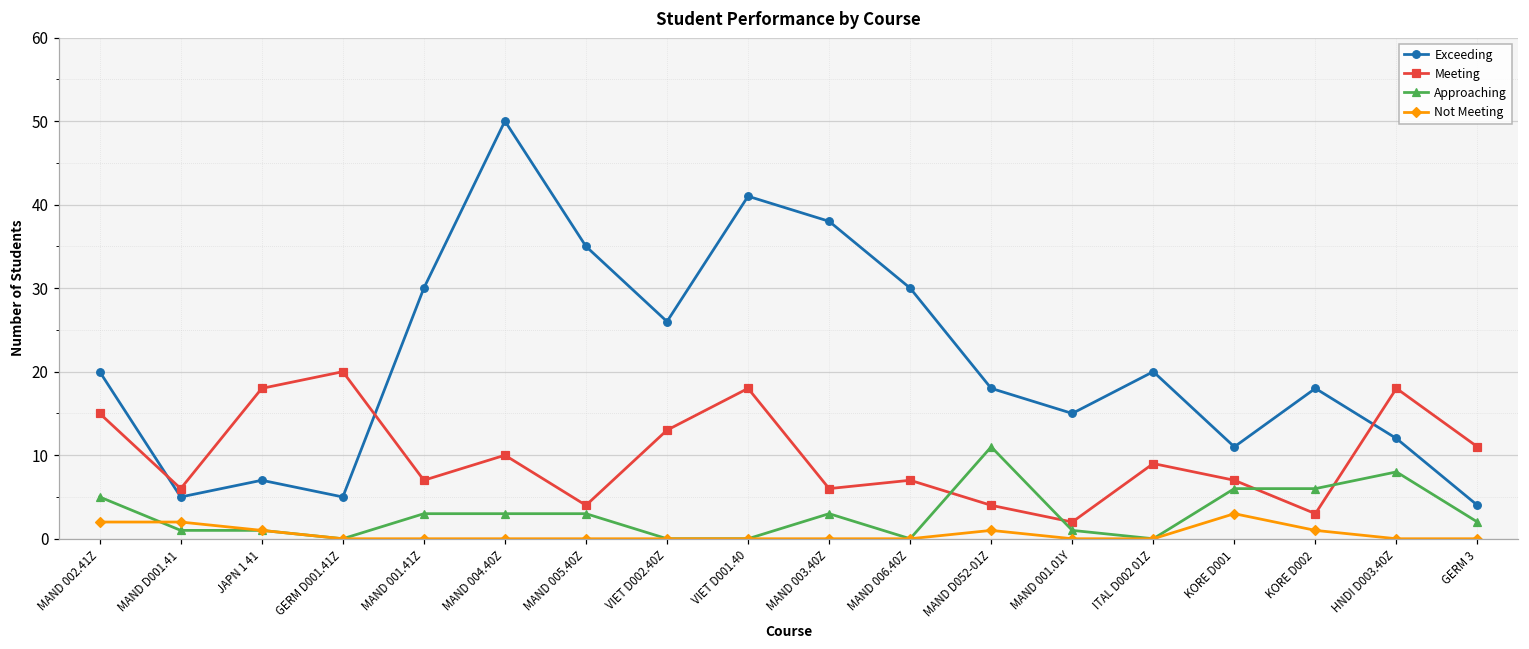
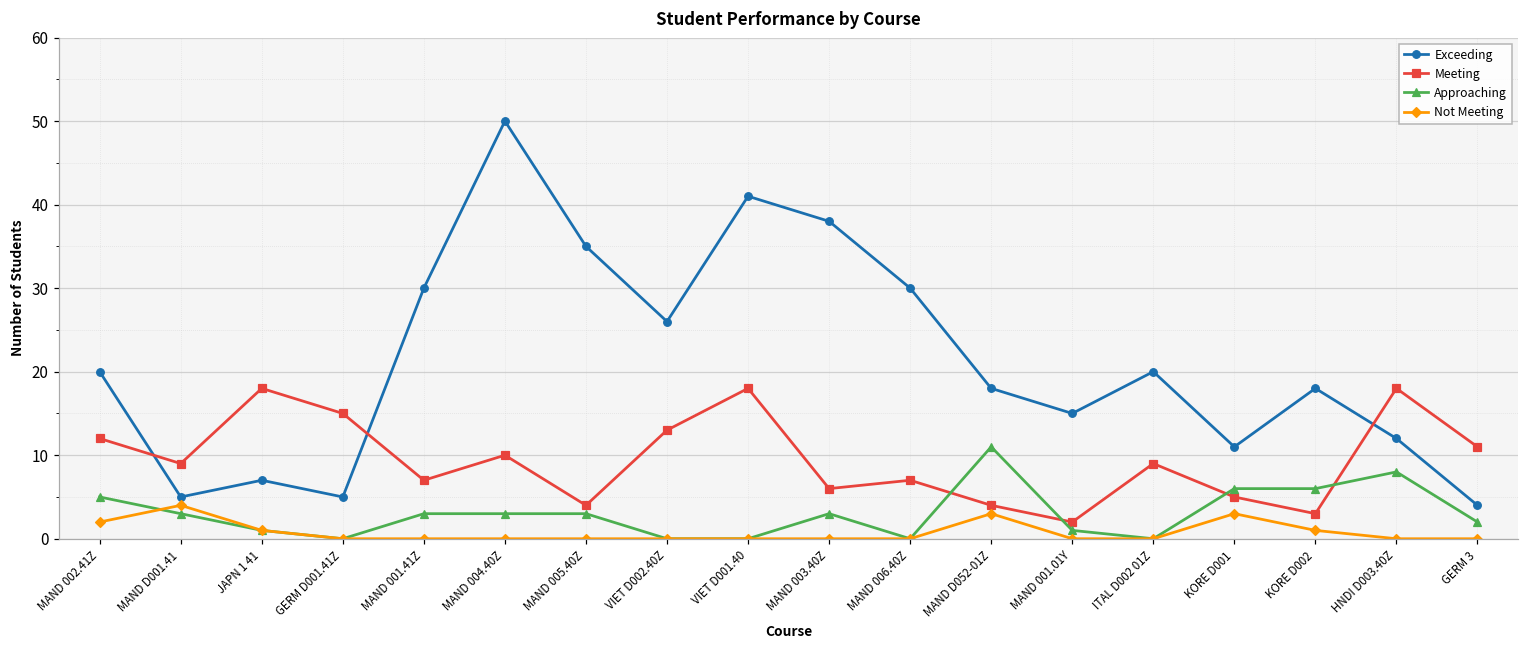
  {
    "Exceeding": {
      "MAND 002.41Z": 20,
      "MAND D001.41": 5,
      "JAPN 1 41": 7,
      "GERM D001.41Z": 5,
      "MAND 001.41Z": 30,
      "MAND 004.40Z": 50,
      "MAND 005.40Z": 35,
      "VIET D002.40Z": 26,
      "VIET D001.40": 41,
      "MAND 003.40Z": 38,
      "MAND 006.40Z": 30,
      "MAND D052-01Z": 18,
      "MAND 001.01Y": 15,
      "ITAL D002 01Z": 20,
      "KORE D001": 11,
      "KORE D002": 18,
      "HNDI D003.40Z": 12,
      "GERM 3": 4
    },
    "Meeting": {
-     "MAND 002.41Z": 15,
-     "MAND D001.41": 6,
+     "MAND 002.41Z": 12,
+     "MAND D001.41": 9,
      "JAPN 1 41": 18,
-     "GERM D001.41Z": 20,
+     "GERM D001.41Z": 15,
      "MAND 001.41Z": 7,
      "MAND 004.40Z": 10,
      "MAND 005.40Z": 4,
      "VIET D002.40Z": 13,
      "VIET D001.40": 18,
      "MAND 003.40Z": 6,
      "MAND 006.40Z": 7,
      "MAND D052-01Z": 4,
      "MAND 001.01Y": 2,
      "ITAL D002 01Z": 9,
-     "KORE D001": 7,
+     "KORE D001": 5,
      "KORE D002": 3,
      "HNDI D003.40Z": 18,
      "GERM 3": 11
    },
    "Approaching": {
      "MAND 002.41Z": 5,
-     "MAND D001.41": 1,
+     "MAND D001.41": 3,
      "MAND 001.41Z": 3,
      "MAND 004.40Z": 3,
      "MAND 005.40Z": 3,
      "MAND 003.40Z": 3,
      "MAND D052-01Z": 11,
      "MAND 001.01Y": 1,
      "KORE D001": 6,
      "KORE D002": 6,
      "HNDI D003.40Z": 8,
      "GERM 3": 2
    },
    "Not Meeting": {
      "MAND 002.41Z": 2,
-     "MAND D001.41": 2,
+     "MAND D001.41": 4,
      "MAND 001.41Z": 0,
      "MAND 004.40Z": 0,
      "MAND 005.40Z": 0,
      "MAND 003.40Z": 0,
-     "MAND D052-01Z": 1,
+     "MAND D052-01Z": 3,
      "MAND 001.01Y": 0,
      "KORE D001": 3,
      "KORE D002": 1,
      "HNDI D003.40Z": 0,
      "GERM 3": 0
    }
  }
